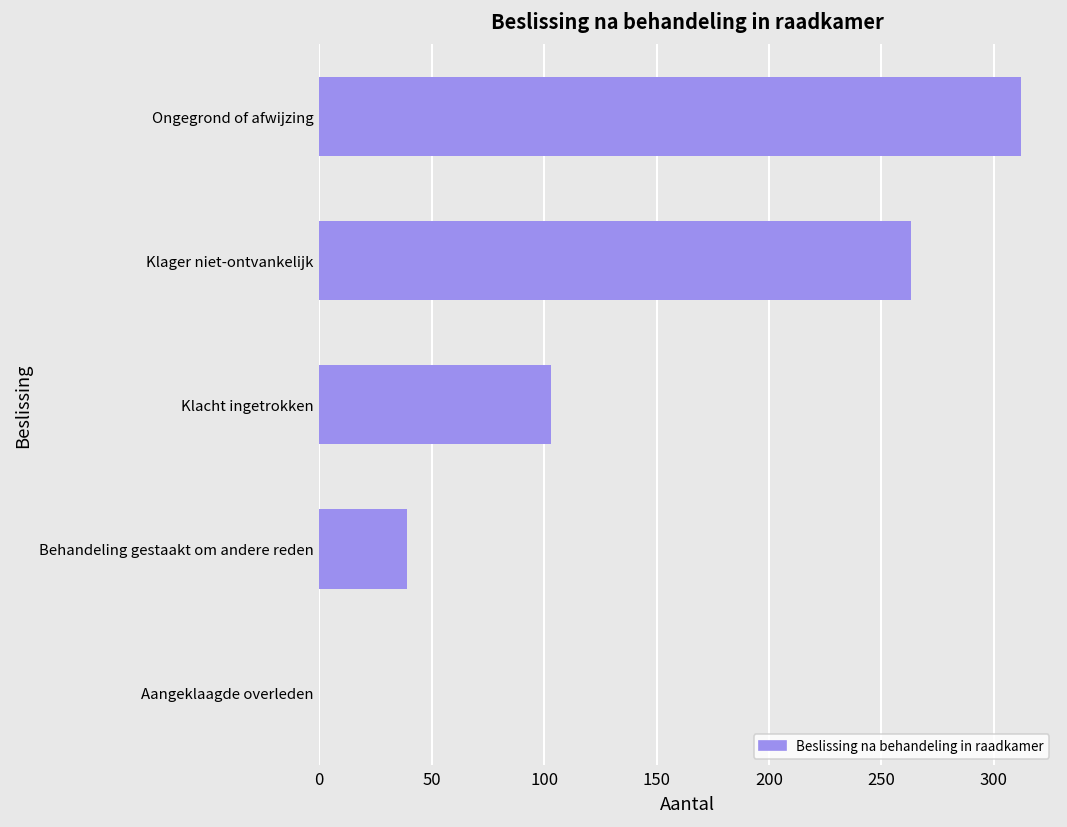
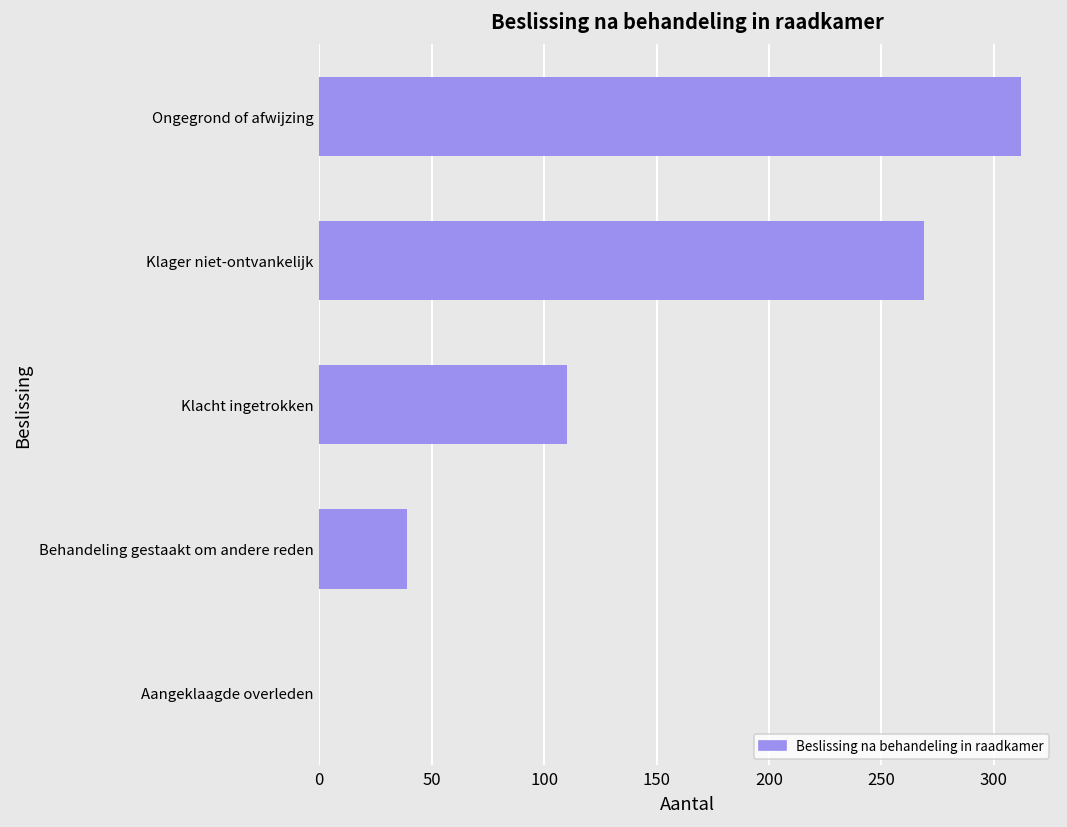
  {
    "Ongegrond of afwijzing": 312,
-   "Klager niet-ontvankelijk": 263,
-   "Klacht ingetrokken": 103,
+   "Klager niet-ontvankelijk": 269,
+   "Klacht ingetrokken": 110,
    "Behandeling gestaakt om andere reden": 39,
    "Aangeklaagde overleden": 0
  }
